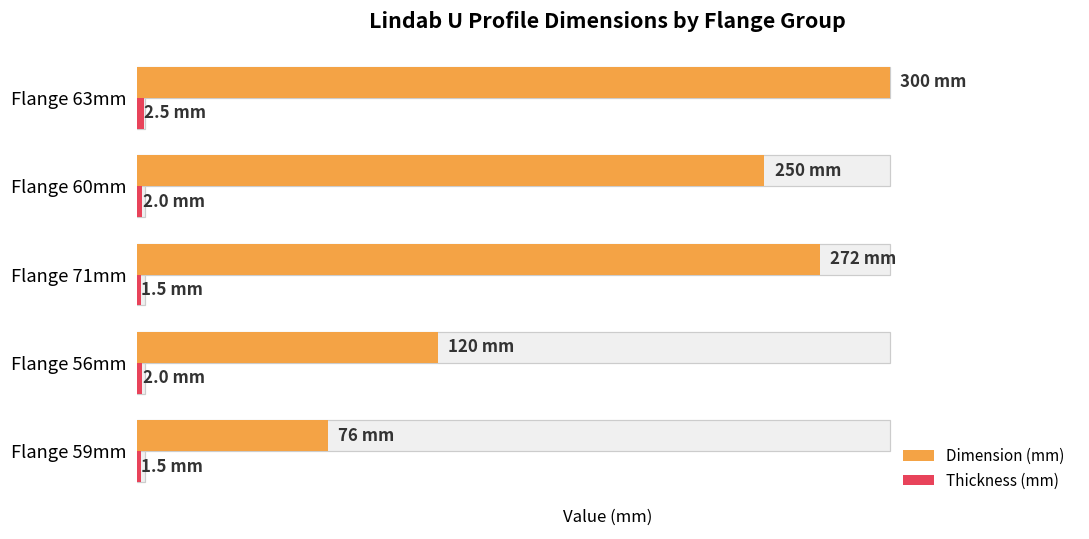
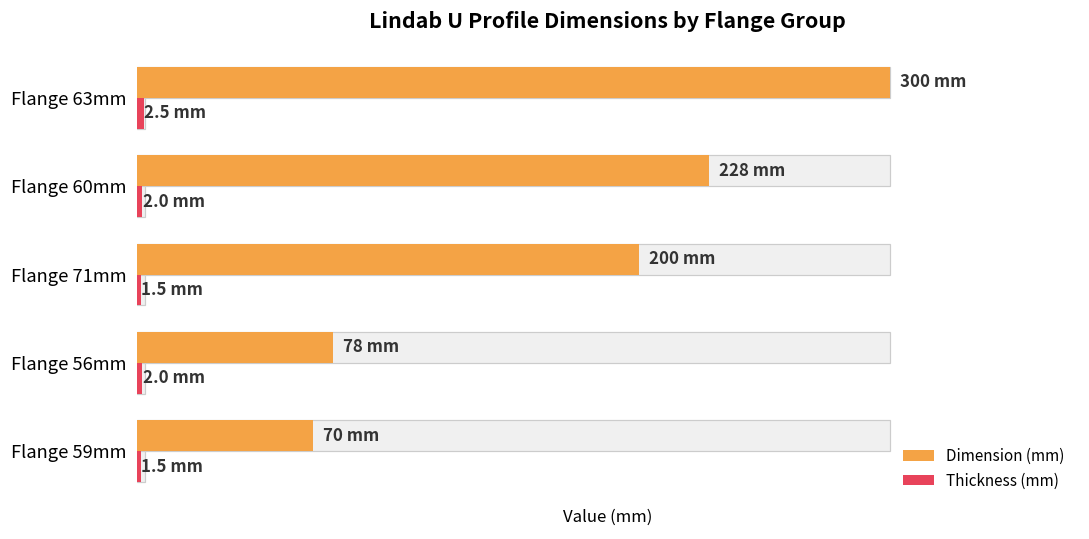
  {
    "Dimension (mm)": {
      "Flange 63mm": 300,
-     "Flange 60mm": 250,
-     "Flange 71mm": 272,
-     "Flange 56mm": 120,
-     "Flange 59mm": 76
+     "Flange 60mm": 228,
+     "Flange 71mm": 200,
+     "Flange 56mm": 78,
+     "Flange 59mm": 70
    },
    "Thickness (mm)": {
      "Flange 63mm": 2.5
    }
  }
